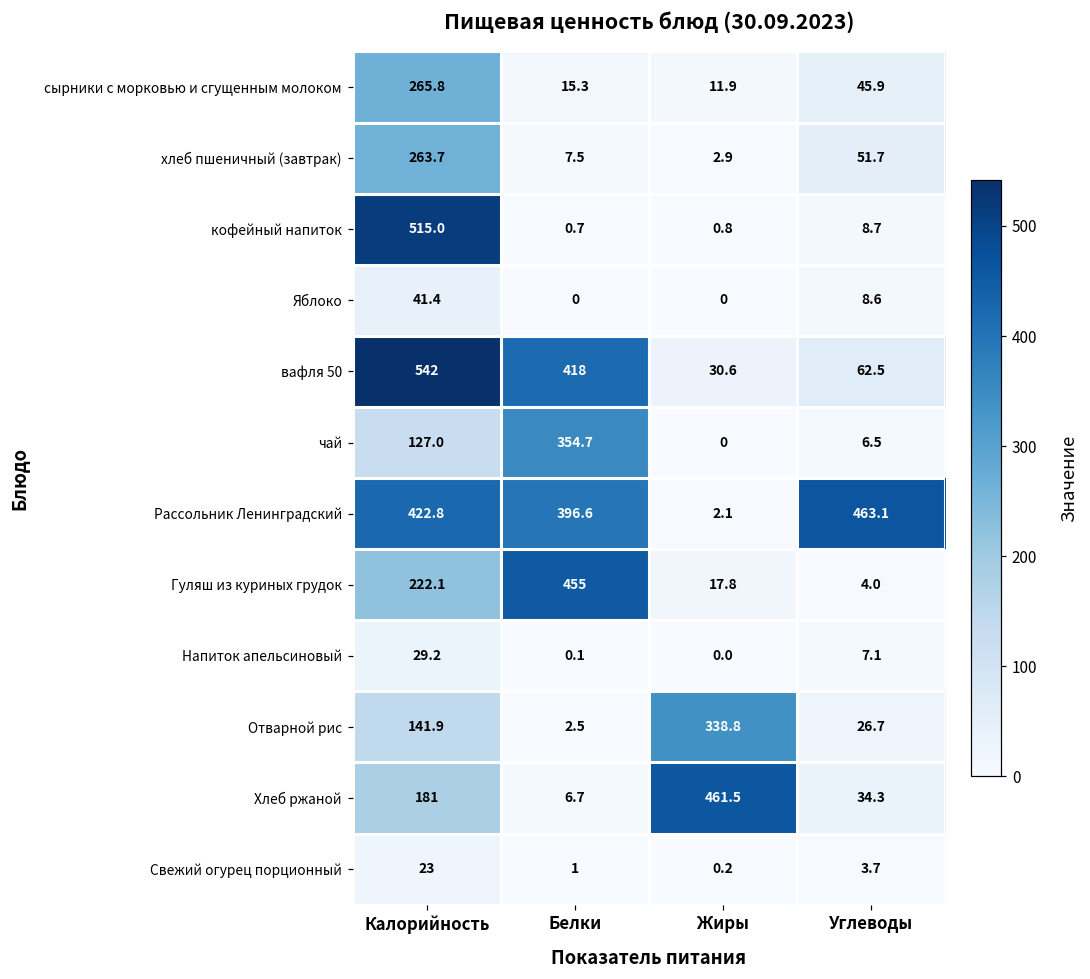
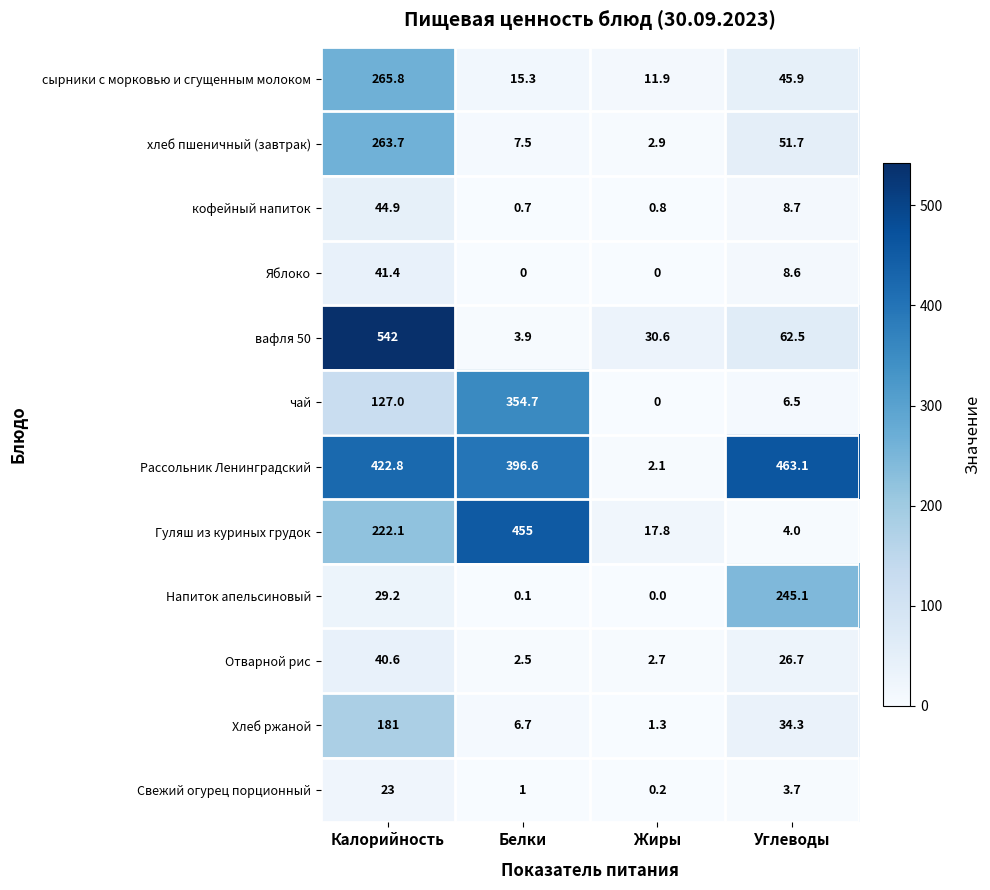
  {
    "сырники с морковью и сгущенным молоком": {
      "Калорийность": 265.8,
      "Белки": 15.3,
      "Жиры": 11.9,
      "Углеводы": 45.9
    },
    "хлеб пшеничный (завтрак)": {
      "Калорийность": 263.7,
      "Белки": 7.5,
      "Жиры": 2.9,
      "Углеводы": 51.7
    },
    "кофейный напиток": {
-     "Калорийность": 515.0,
+     "Калорийность": 44.9,
      "Белки": 0.7,
      "Жиры": 0.8,
      "Углеводы": 8.7
    },
    "Яблоко": {
      "Калорийность": 41.4,
      "Белки": 0,
      "Жиры": 0,
      "Углеводы": 8.6
    },
    "вафля 50": {
      "Калорийность": 542,
-     "Белки": 418,
+     "Белки": 3.9,
      "Жиры": 30.6,
      "Углеводы": 62.5
    },
    "чай": {
      "Калорийность": 127.0,
      "Белки": 354.7,
      "Жиры": 0,
      "Углеводы": 6.5
    },
    "Рассольник Ленинградский": {
      "Калорийность": 422.8,
      "Белки": 396.6,
      "Жиры": 2.1,
      "Углеводы": 463.1
    },
    "Гуляш из куриных грудок": {
      "Калорийность": 222.1,
      "Белки": 455,
      "Жиры": 17.8,
      "Углеводы": 4.0
    },
    "Напиток апельсиновый": {
      "Калорийность": 29.2,
      "Белки": 0.1,
      "Жиры": 0.0,
-     "Углеводы": 7.1
+     "Углеводы": 245.1
    },
    "Отварной рис": {
-     "Калорийность": 141.9,
+     "Калорийность": 40.6,
      "Белки": 2.5,
-     "Жиры": 338.8,
+     "Жиры": 2.7,
      "Углеводы": 26.7
    },
    "Хлеб ржаной": {
      "Калорийность": 181,
      "Белки": 6.7,
-     "Жиры": 461.5,
+     "Жиры": 1.3,
      "Углеводы": 34.3
    },
    "Свежий огурец порционный": {
      "Калорийность": 23,
      "Белки": 1,
      "Жиры": 0.2,
      "Углеводы": 3.7
    }
  }
